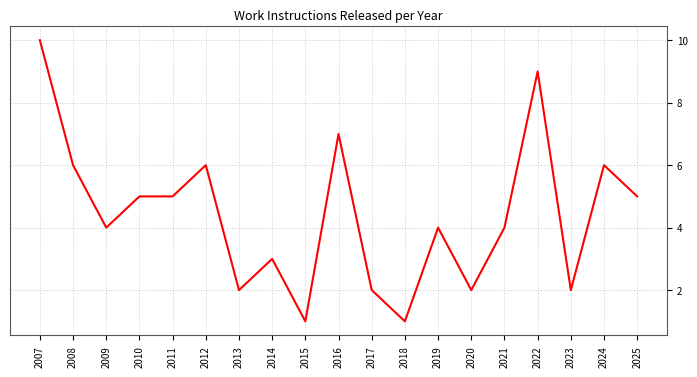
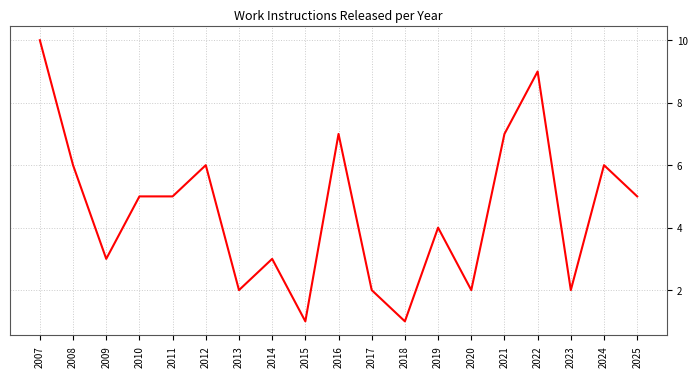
  {
    "2007": 10,
    "2008": 6,
-   "2009": 4,
+   "2009": 3,
    "2010": 5,
    "2011": 5,
    "2012": 6,
    "2013": 2,
    "2014": 3,
    "2015": 1,
    "2016": 7,
    "2017": 2,
    "2018": 1,
    "2019": 4,
    "2020": 2,
-   "2021": 4,
+   "2021": 7,
    "2022": 9,
    "2023": 2,
    "2024": 6,
    "2025": 5
  }
